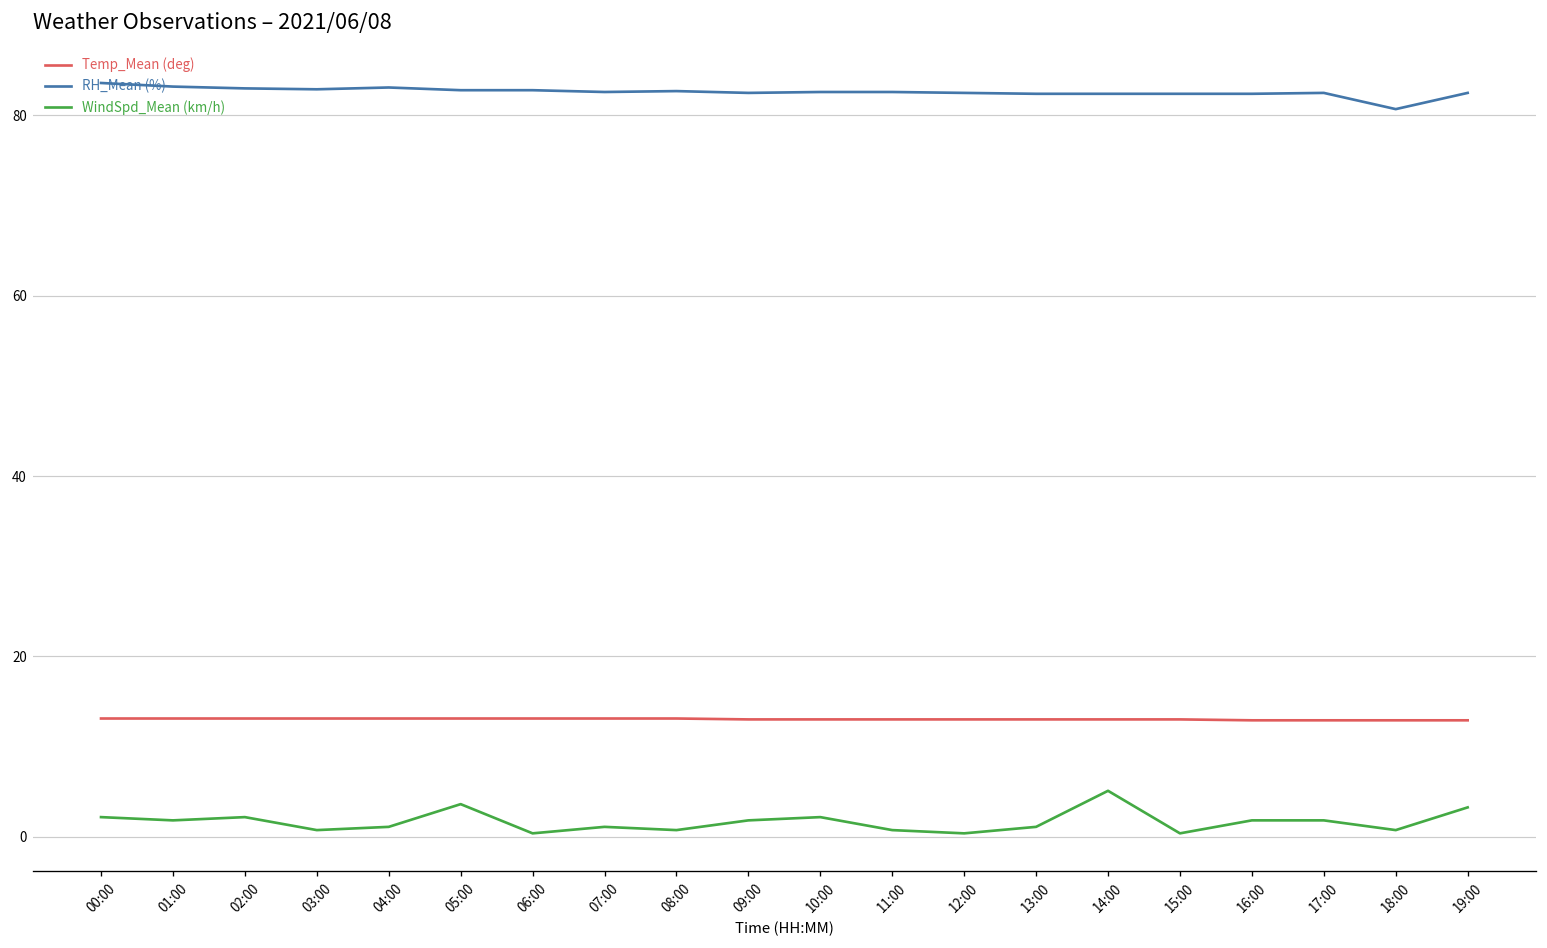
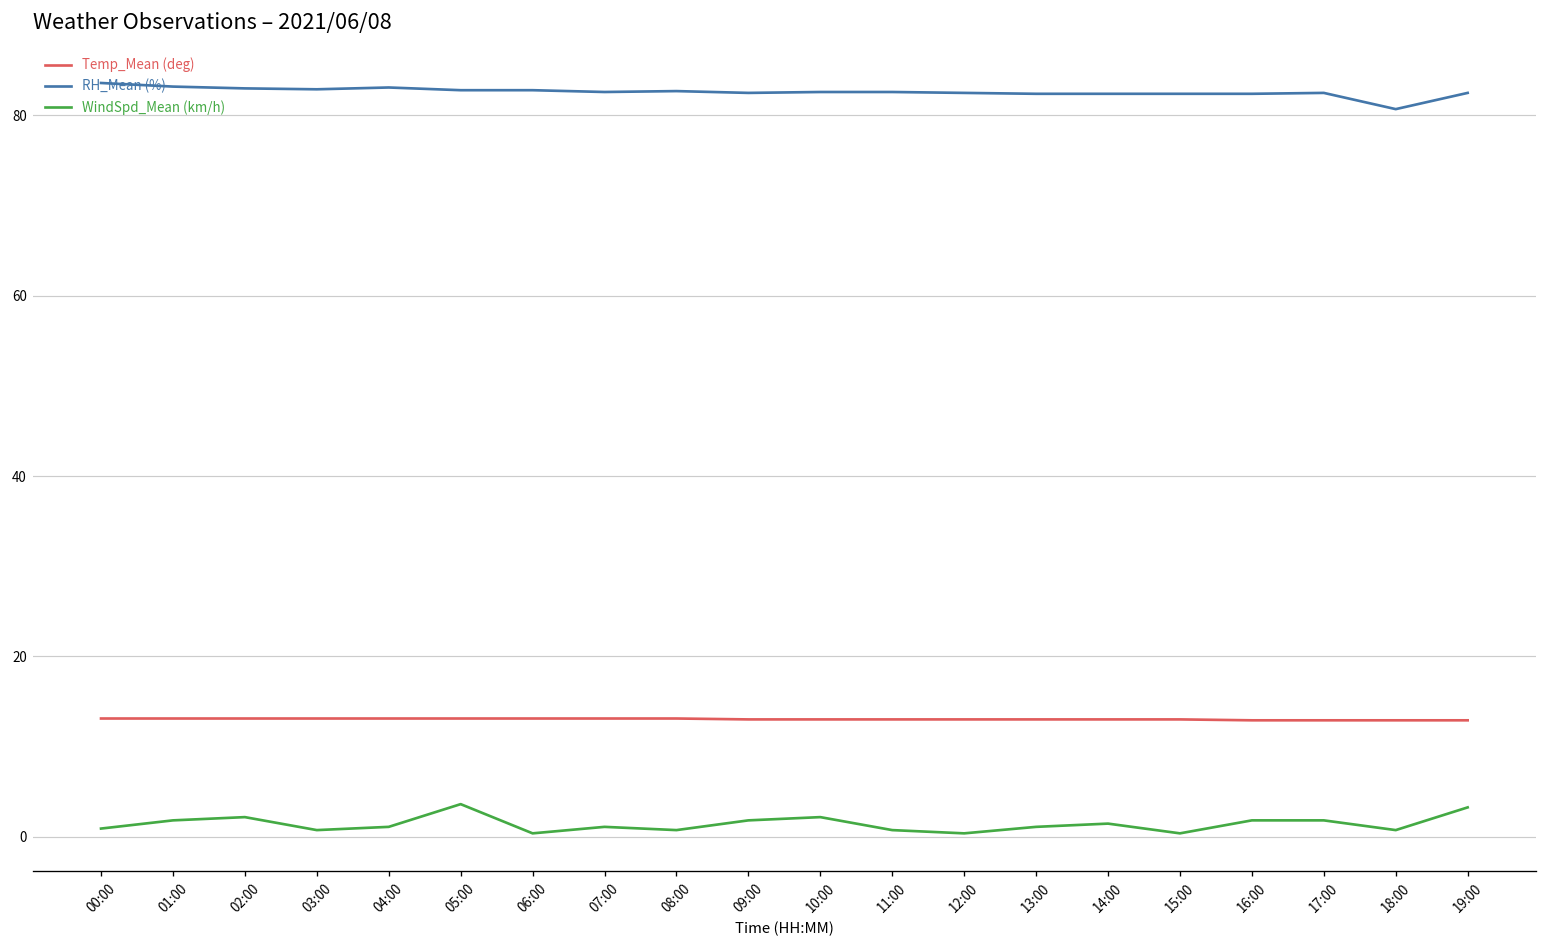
  {
    "Temp_Mean (deg)": {
      "00:00": 13,
      "01:00": 13,
      "02:00": 13,
      "03:00": 13,
      "04:00": 13,
      "05:00": 13,
      "06:00": 13,
      "07:00": 13,
      "08:00": 13,
      "09:00": 13,
      "10:00": 13,
      "11:00": 13,
      "12:00": 13,
      "13:00": 13,
      "14:00": 13,
      "15:00": 13,
      "16:00": 13,
      "17:00": 13,
      "18:00": 13,
      "19:00": 13
    },
    "RH_Mean (%)": {
      "00:00": 84,
      "01:00": 83,
      "02:00": 83,
      "03:00": 83,
      "04:00": 83,
      "05:00": 83,
      "06:00": 83,
      "07:00": 83,
      "08:00": 83,
      "09:00": 83,
      "10:00": 83,
      "11:00": 83,
      "12:00": 83,
      "13:00": 82,
      "14:00": 82,
      "15:00": 82,
      "16:00": 82,
      "17:00": 83,
      "18:00": 81,
      "19:00": 83
    },
    "WindSpd_Mean (km/h)": {
-     "00:00": 2,
+     "00:00": 1,
      "01:00": 2,
      "02:00": 2,
      "03:00": 1,
      "04:00": 1,
      "05:00": 4,
      "06:00": 0,
      "07:00": 1,
      "08:00": 1,
      "09:00": 2,
      "10:00": 2,
      "11:00": 1,
      "12:00": 0,
      "13:00": 1,
-     "14:00": 5,
+     "14:00": 1,
      "15:00": 0,
      "16:00": 2,
      "17:00": 2,
      "18:00": 1,
      "19:00": 3
    }
  }
